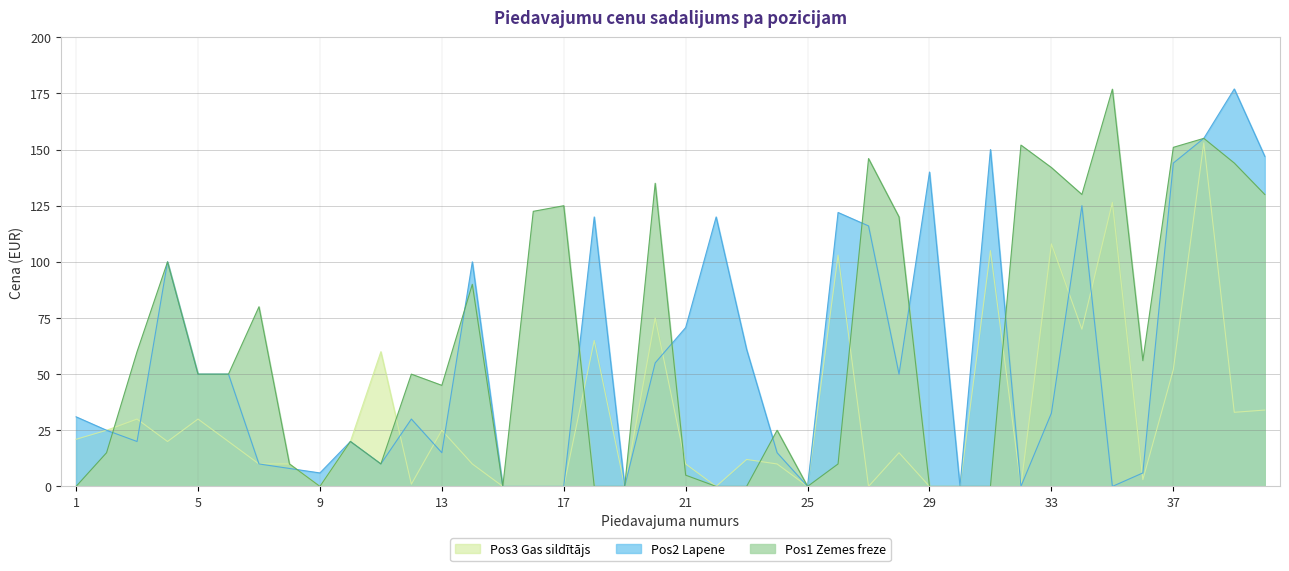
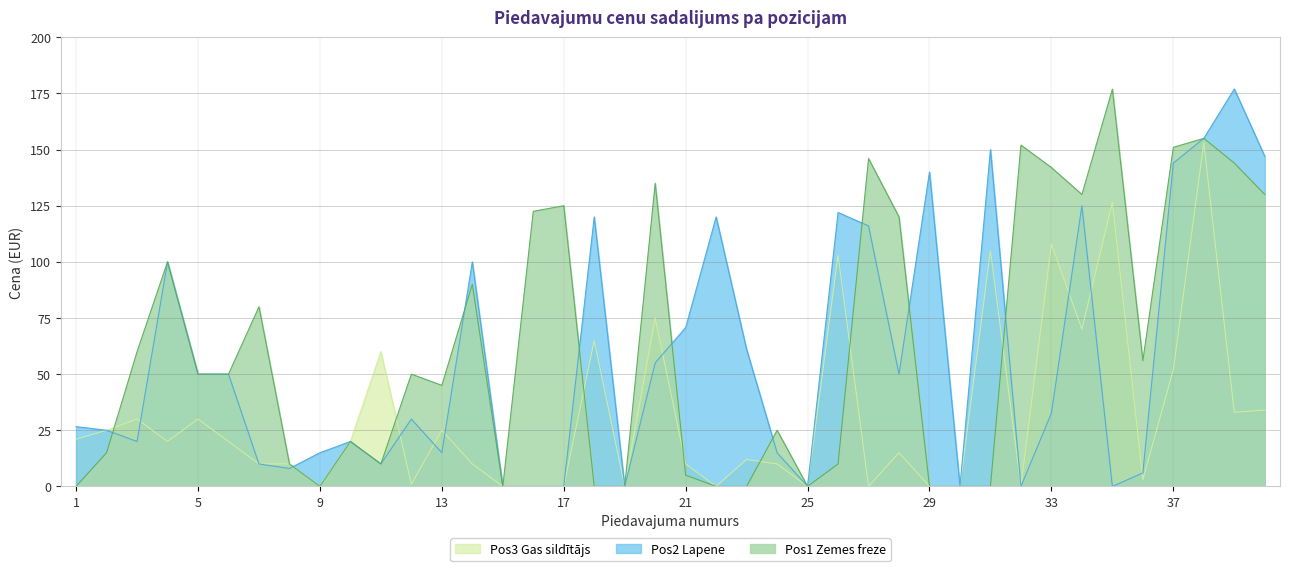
  {
    "Pos2 Lapene": {
-     "1": 31,
-     "9": 6,
+     "1": 27,
+     "9": 15,
      "13": 15,
      "21": 71,
      "29": 140,
      "33": 33,
      "37": 144
    }
  }
